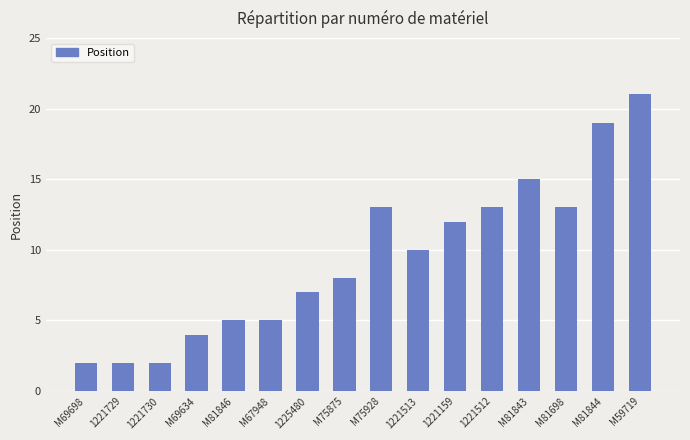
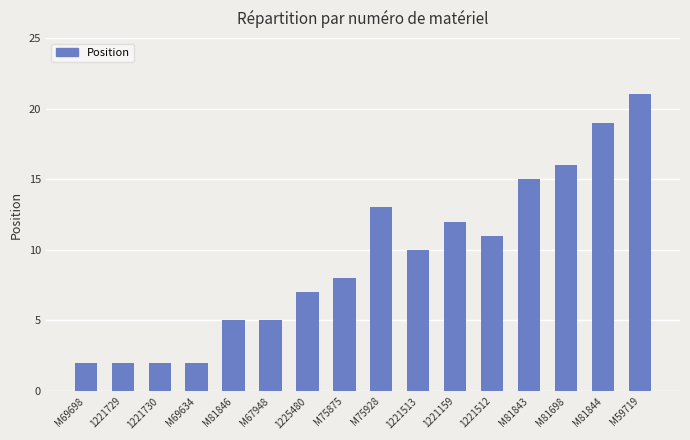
  {
    "M69698": 2,
    "1221729": 2,
    "1221730": 2,
-   "M69634": 4,
+   "M69634": 2,
    "M81846": 5,
    "M67948": 5,
    "1225480": 7,
    "M75875": 8,
    "M75928": 13,
    "1221513": 10,
    "1221159": 12,
-   "1221512": 13,
+   "1221512": 11,
    "M81843": 15,
-   "M81698": 13,
+   "M81698": 16,
    "M81844": 19,
    "M59719": 21
  }
